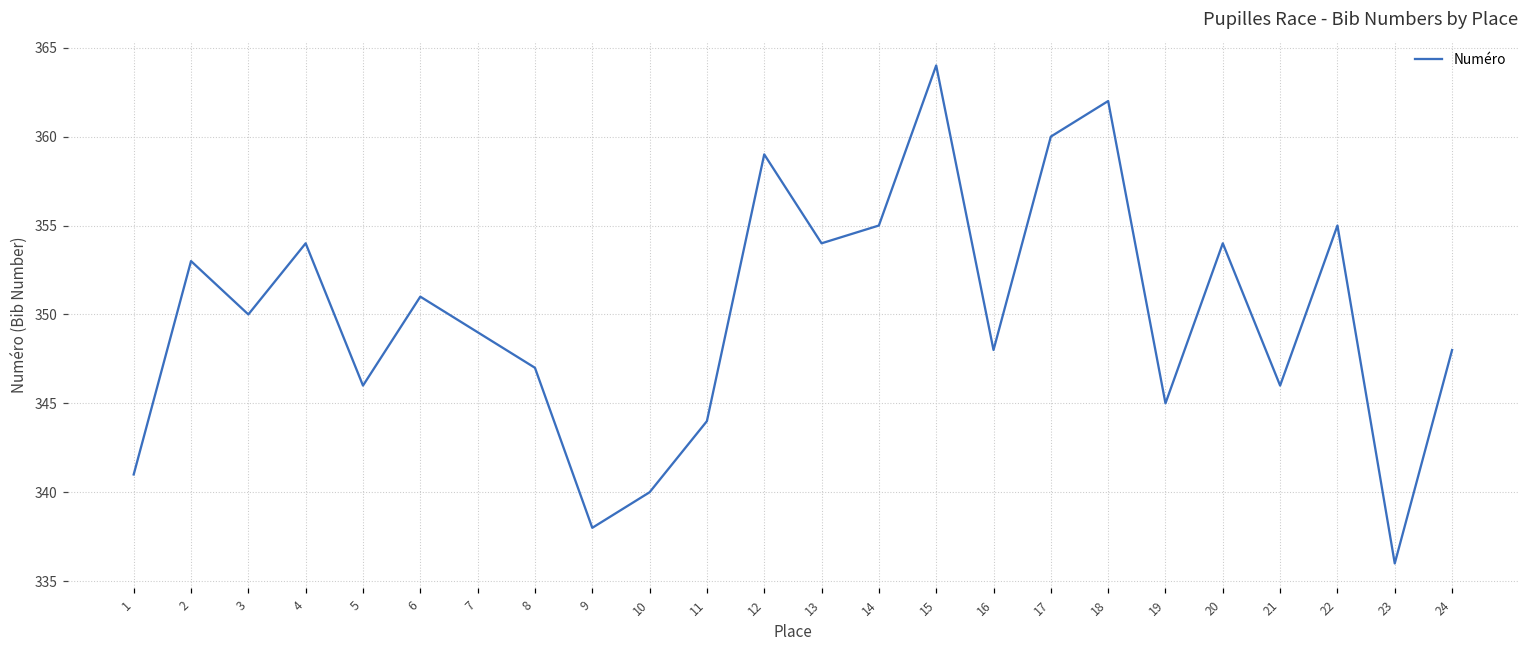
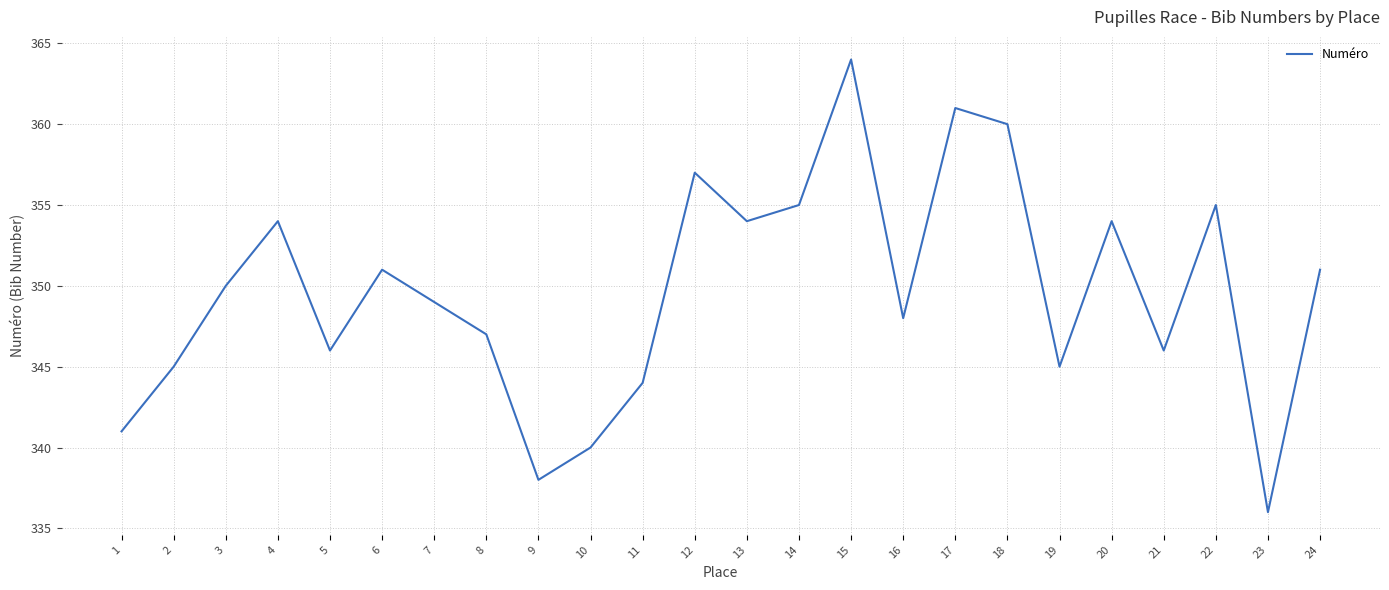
  {
    "1": 341,
-   "2": 353,
+   "2": 345,
    "3": 350,
    "4": 354,
    "5": 346,
    "6": 351,
    "7": 349,
    "8": 347,
    "9": 338,
    "10": 340,
    "11": 344,
-   "12": 359,
+   "12": 357,
    "13": 354,
    "14": 355,
    "15": 364,
    "16": 348,
-   "17": 360,
-   "18": 362,
+   "17": 361,
+   "18": 360,
    "19": 345,
    "20": 354,
    "21": 346,
    "22": 355,
    "23": 336,
-   "24": 348
+   "24": 351
  }
